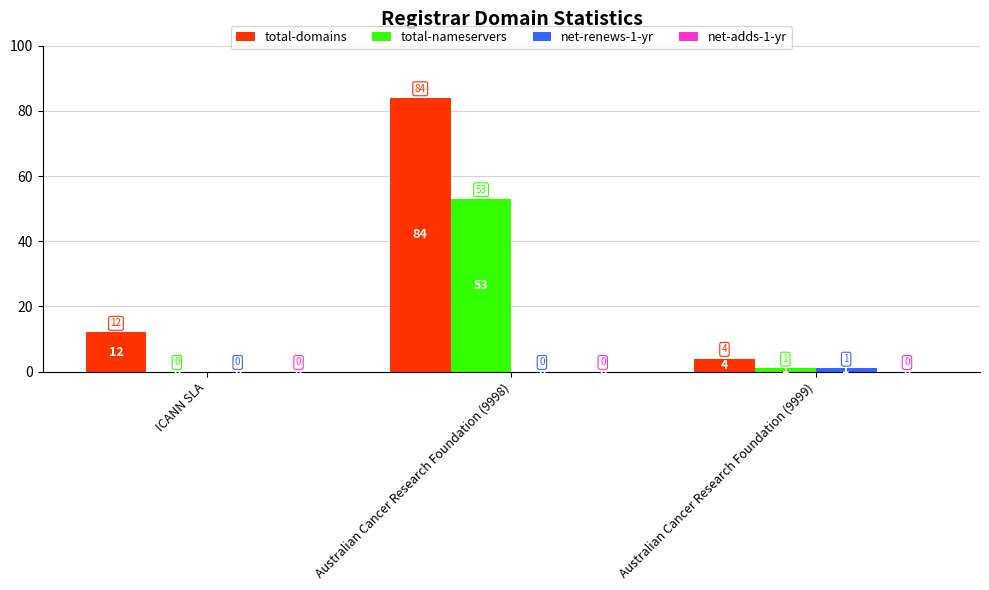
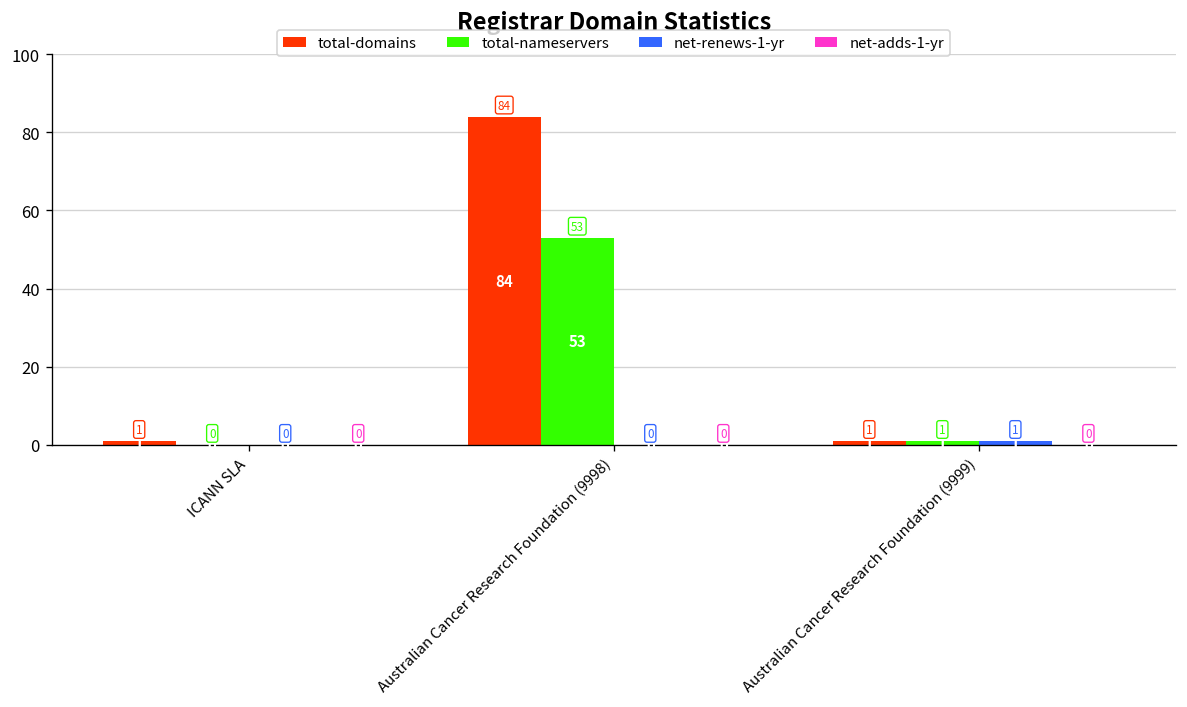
  {
    "total-domains": {
-     "ICANN SLA": 12,
+     "ICANN SLA": 1,
      "Australian Cancer Research Foundation (9998)": 84,
-     "Australian Cancer Research Foundation (9999)": 4
+     "Australian Cancer Research Foundation (9999)": 1
    },
    "total-nameservers": {
      "Australian Cancer Research Foundation (9998)": 53
    }
  }
